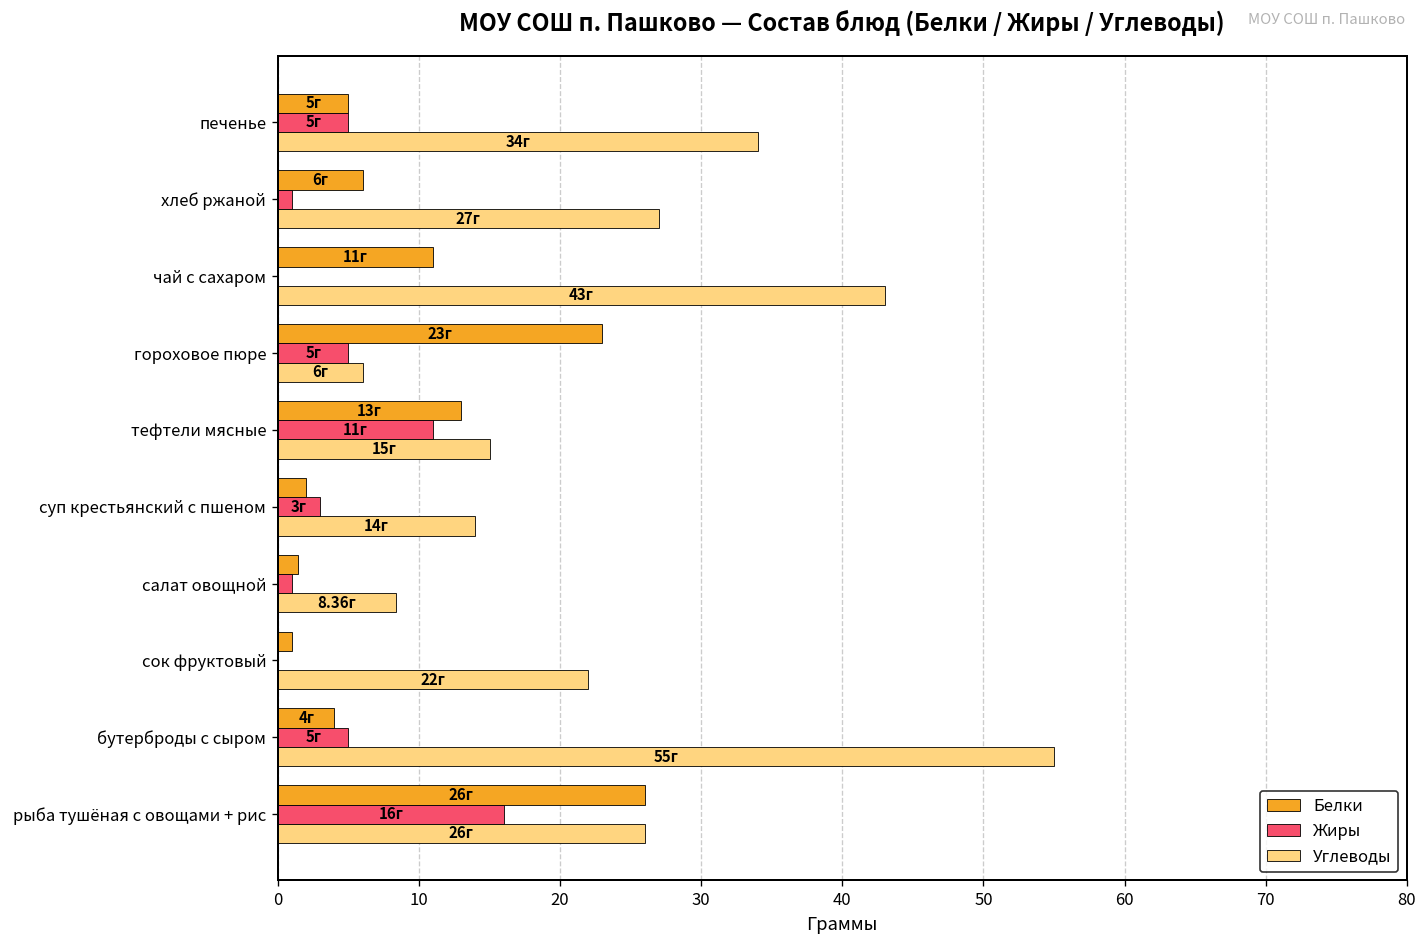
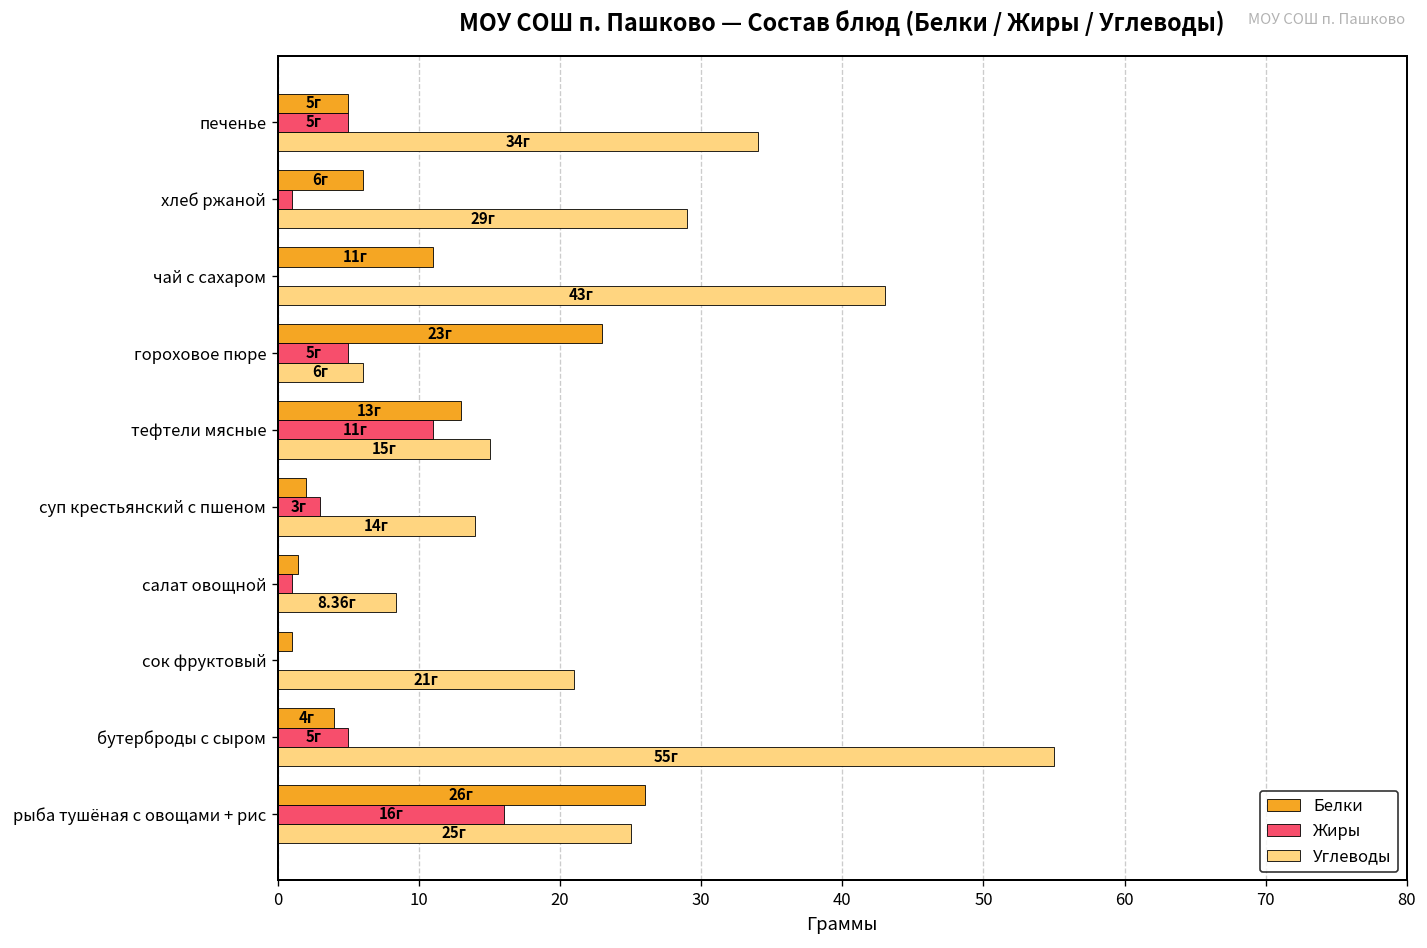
  {
    "Белки": {
      "печенье": "5г",
      "хлеб ржаной": "6г",
      "чай с сахаром": "11г",
      "гороховое пюре": "23г",
      "тефтели мясные": "13г",
      "бутерброды с сыром": "4г",
      "рыба тушёная с овощами + рис": "26г"
    },
    "Жиры": {
      "печенье": "5г",
      "гороховое пюре": "5г",
      "тефтели мясные": "11г",
      "суп крестьянский с пшеном": "3г",
      "бутерброды с сыром": "5г",
      "рыба тушёная с овощами + рис": "16г"
    },
    "Углеводы": {
      "печенье": "34г",
-     "хлеб ржаной": "27г",
+     "хлеб ржаной": "29г",
      "чай с сахаром": "43г",
      "гороховое пюре": "6г",
      "тефтели мясные": "15г",
      "суп крестьянский с пшеном": "14г",
      "салат овощной": "8.36г",
-     "сок фруктовый": "22г",
+     "сок фруктовый": "21г",
      "бутерброды с сыром": "55г",
-     "рыба тушёная с овощами + рис": "26г"
+     "рыба тушёная с овощами + рис": "25г"
    }
  }
